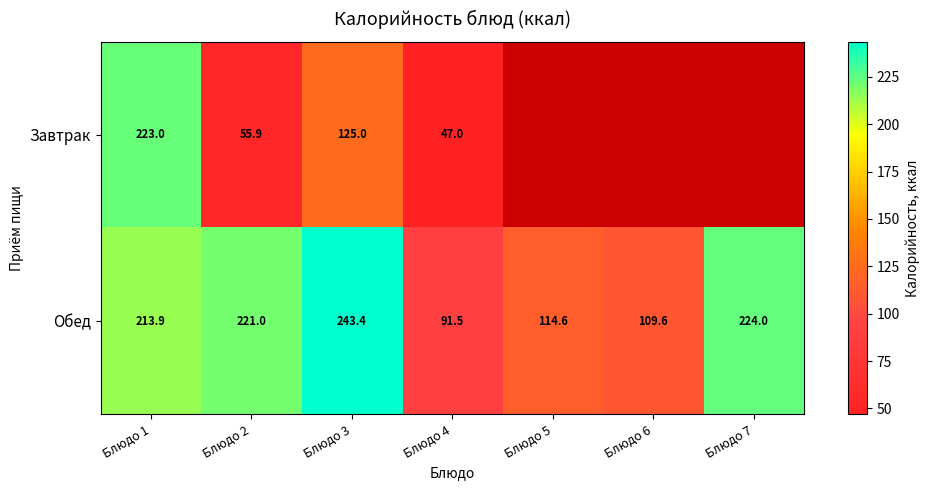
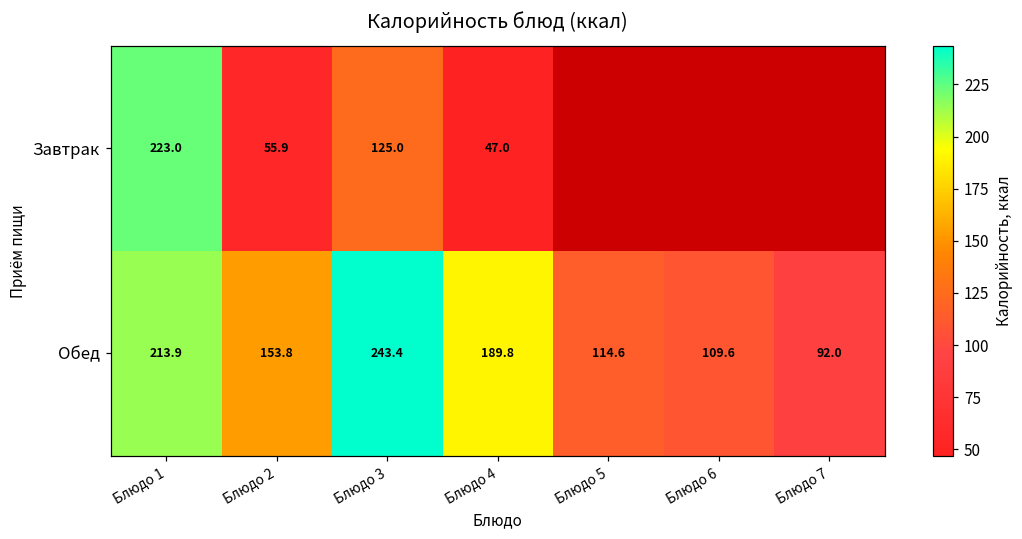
  {
    "Завтрак": {
      "Блюдо 1": 223.0,
      "Блюдо 2": 55.9,
      "Блюдо 3": 125.0,
      "Блюдо 4": 47.0
    },
    "Обед": {
      "Блюдо 1": 213.9,
-     "Блюдо 2": 221.0,
+     "Блюдо 2": 153.8,
      "Блюдо 3": 243.4,
-     "Блюдо 4": 91.5,
+     "Блюдо 4": 189.8,
      "Блюдо 5": 114.6,
      "Блюдо 6": 109.6,
-     "Блюдо 7": 224.0
+     "Блюдо 7": 92.0
    }
  }
